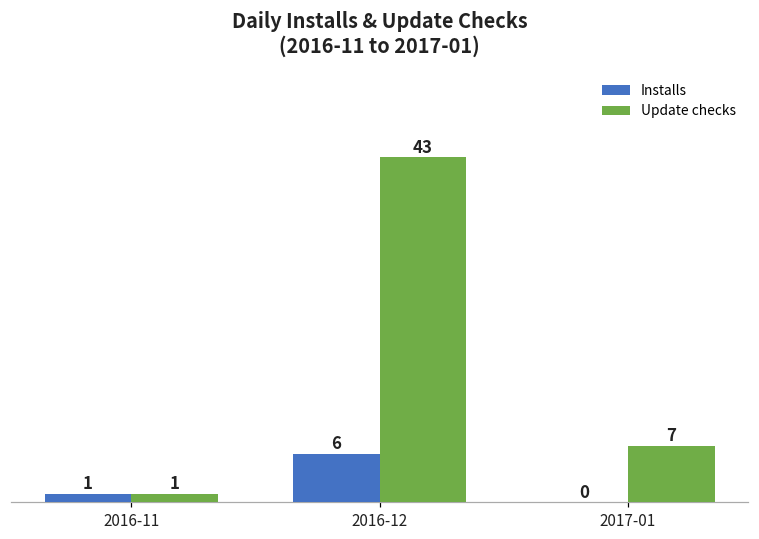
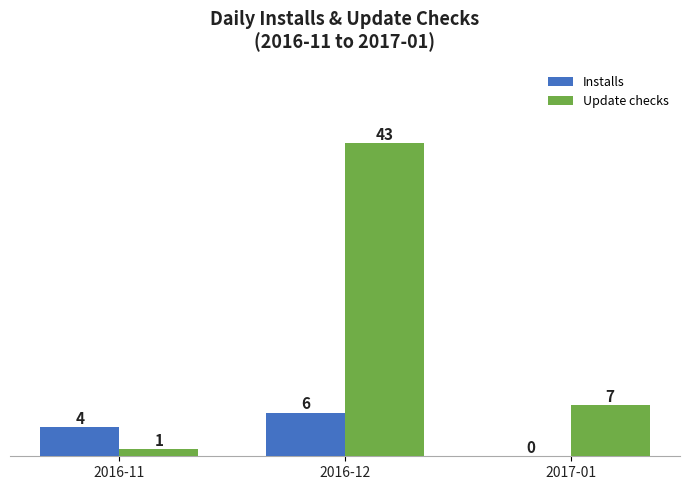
  {
    "Installs": {
-     "2016-11": 1,
+     "2016-11": 4,
      "2016-12": 6,
      "2017-01": 0
    },
    "Update checks": {
      "2016-11": 1,
      "2016-12": 43,
      "2017-01": 7
    }
  }
